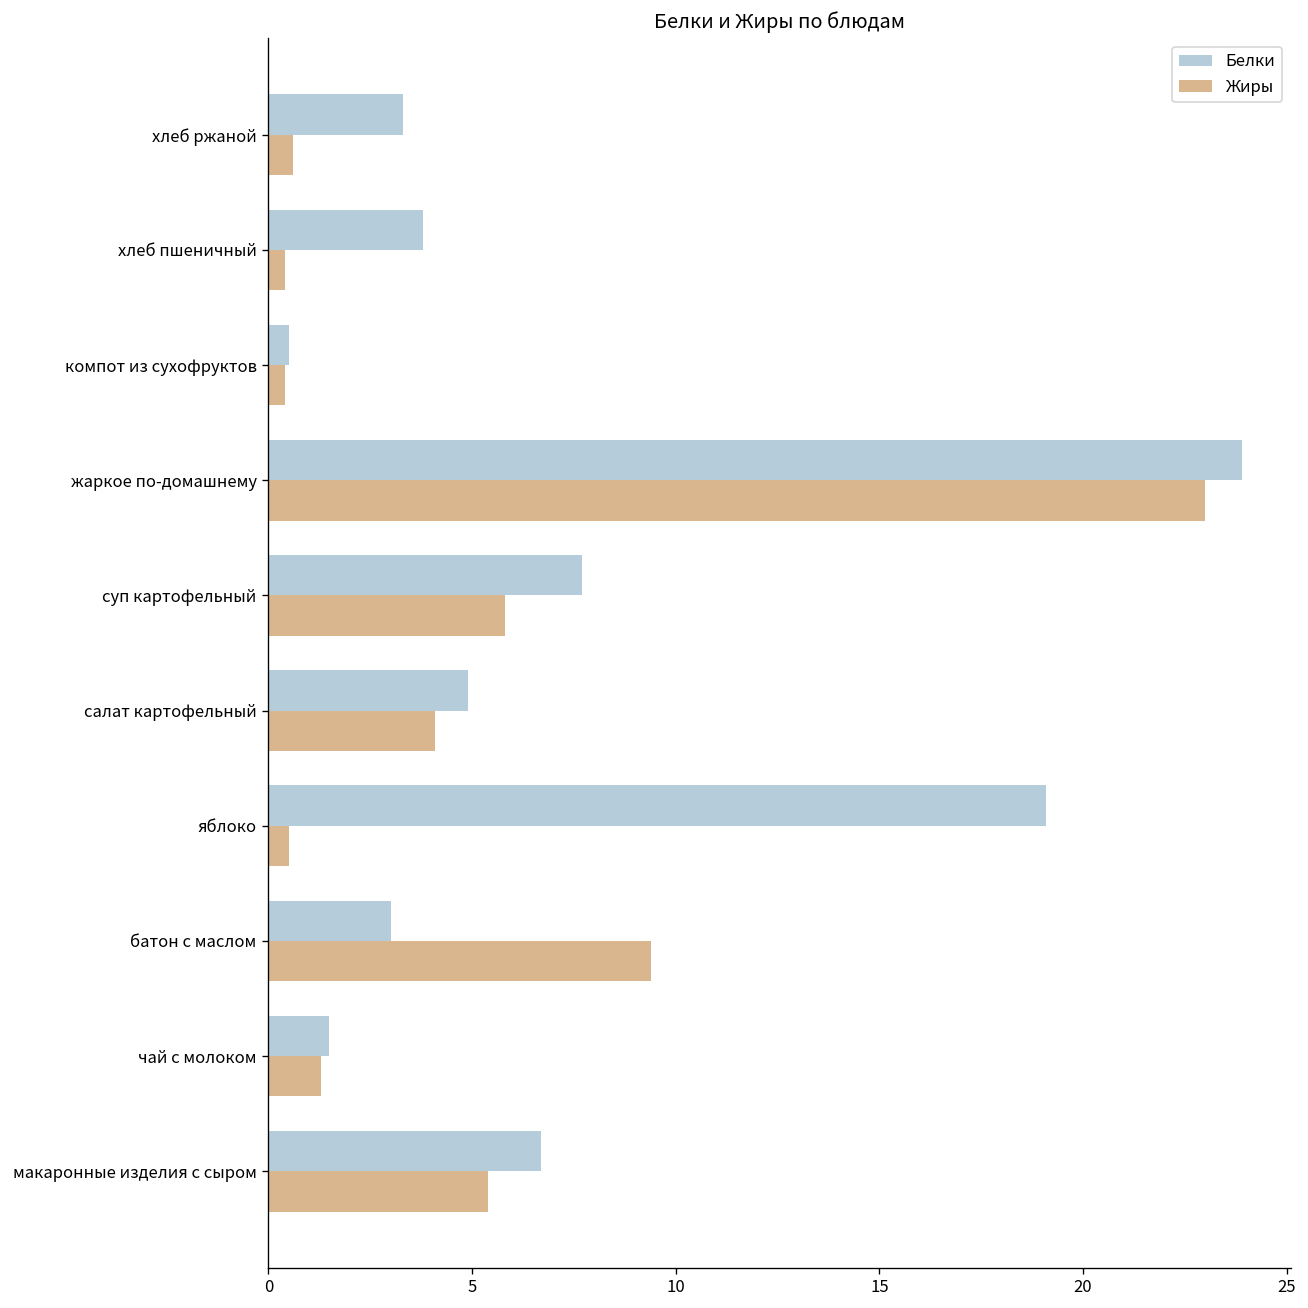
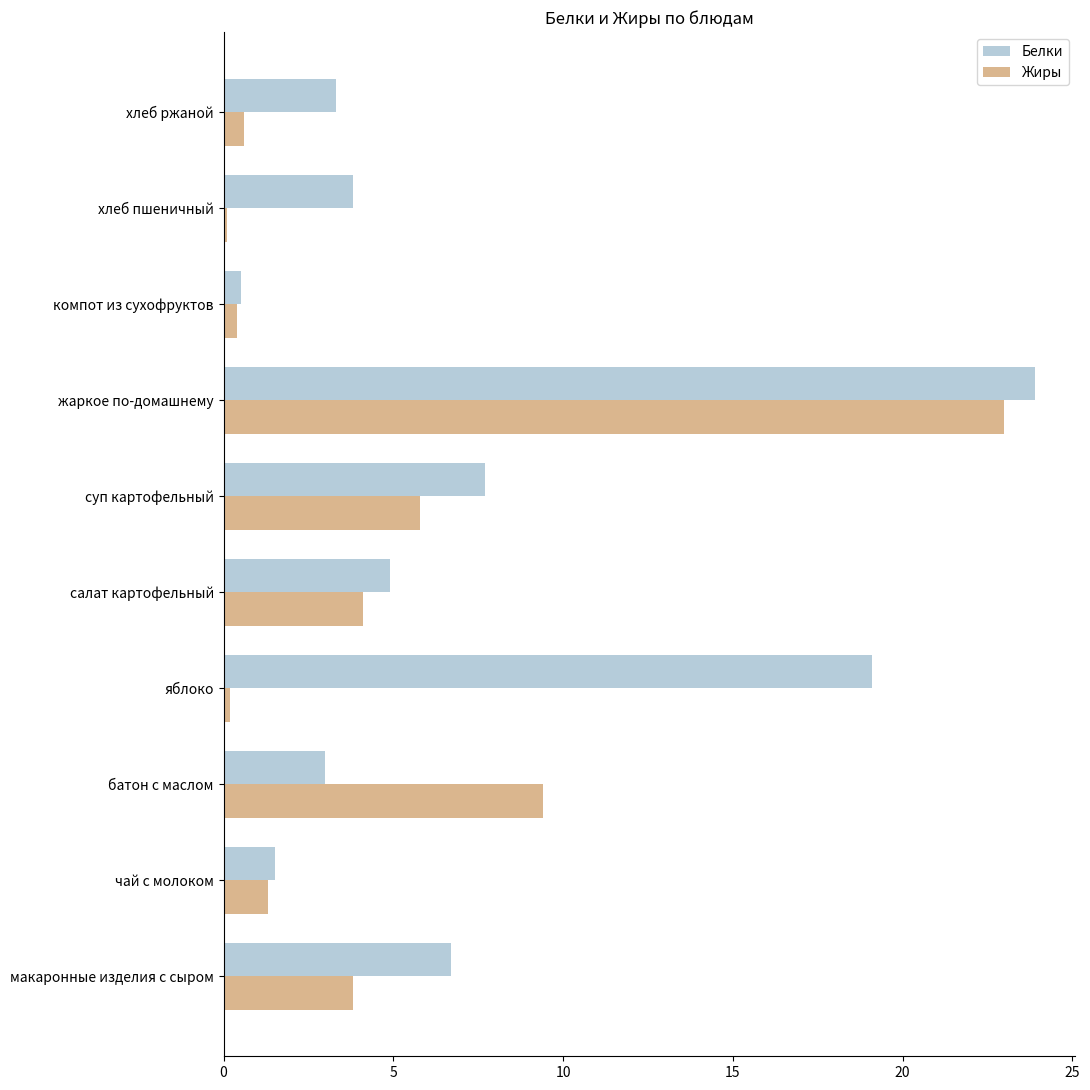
  {
    "Белки": {
      "хлеб ржаной": 3.3,
      "хлеб пшеничный": 3.8,
      "компот из сухофруктов": 0.5,
      "жаркое по-домашнему": 23.9,
      "суп картофельный": 7.7,
      "салат картофельный": 4.9,
      "яблоко": 19.1,
      "батон с маслом": 3.0,
      "чай с молоком": 1.5,
      "макаронные изделия с сыром": 6.7
    },
    "Жиры": {
      "хлеб ржаной": 0.6,
-     "хлеб пшеничный": 0.4,
+     "хлеб пшеничный": 0.1,
      "компот из сухофруктов": 0.4,
      "жаркое по-домашнему": 23.0,
      "суп картофельный": 5.8,
      "салат картофельный": 4.1,
-     "яблоко": 0.5,
+     "яблоко": 0.2,
      "батон с маслом": 9.4,
      "чай с молоком": 1.3,
-     "макаронные изделия с сыром": 5.4
+     "макаронные изделия с сыром": 3.8
    }
  }
